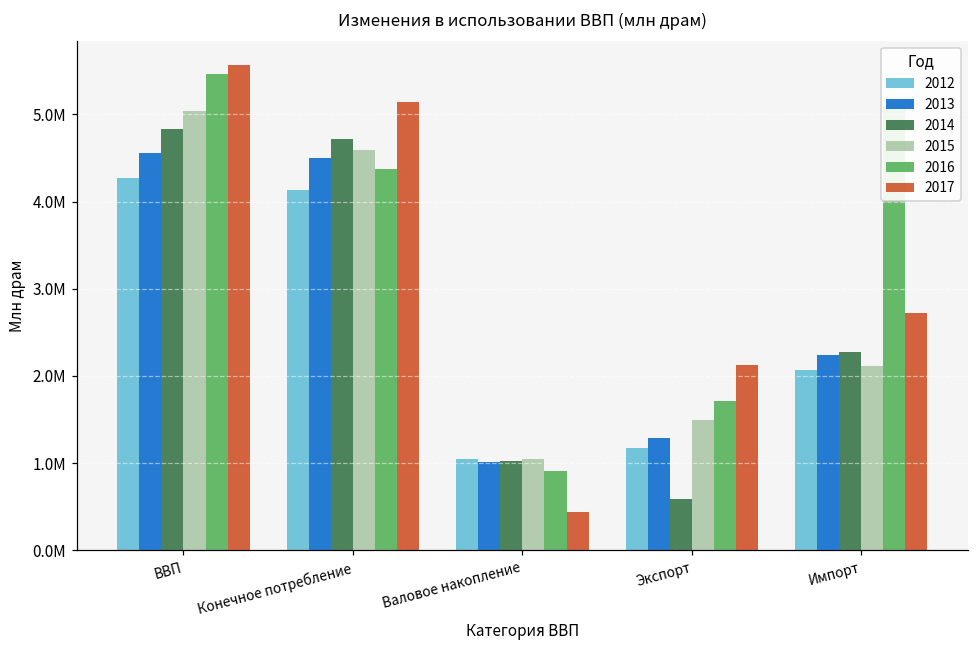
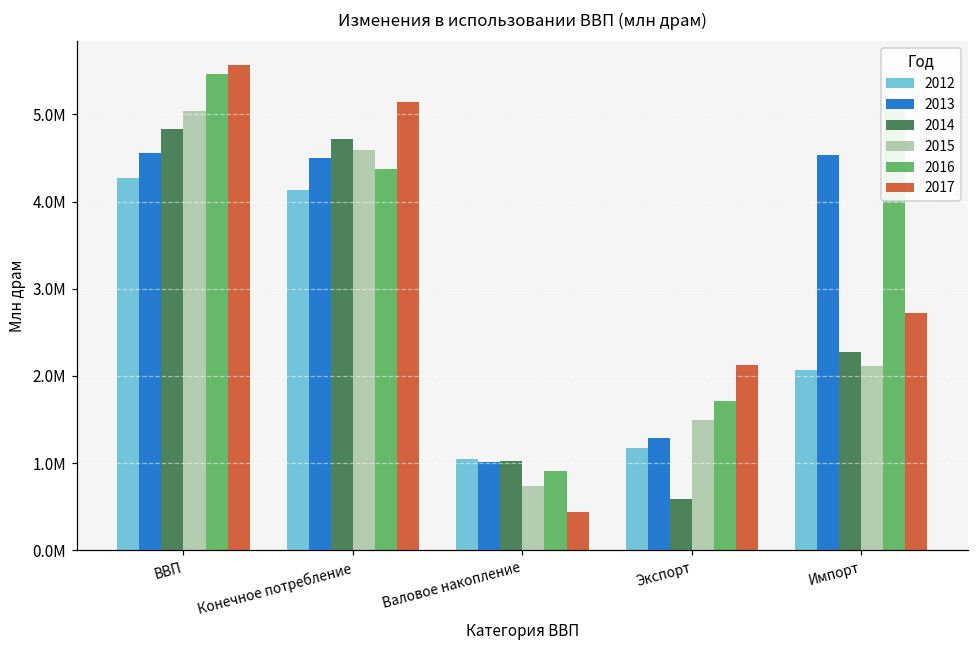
  {
    "2012": {
      "ВВП": 4300000,
      "Конечное потребление": 4100000,
      "Валовое накопление": 1100000,
      "Экспорт": 1200000,
      "Импорт": 2100000
    },
    "2013": {
      "ВВП": 4600000,
      "Конечное потребление": 4500000,
      "Валовое накопление": 1000000,
      "Экспорт": 1300000,
-     "Импорт": 2200000
+     "Импорт": 4500000
    },
    "2014": {
      "ВВП": 4800000,
      "Конечное потребление": 4700000,
      "Валовое накопление": 1000000,
      "Экспорт": 600000,
      "Импорт": 2300000
    },
    "2015": {
      "ВВП": 5000000,
      "Конечное потребление": 4600000,
-     "Валовое накопление": 1000000,
+     "Валовое накопление": 700000,
      "Экспорт": 1500000,
      "Импорт": 2100000
    },
    "2016": {
      "ВВП": 5500000,
      "Конечное потребление": 4400000,
      "Валовое накопление": 900000,
      "Экспорт": 1700000
    },
    "2017": {
      "ВВП": 5600000,
      "Конечное потребление": 5100000,
      "Валовое накопление": 400000,
      "Экспорт": 2100000,
      "Импорт": 2700000
    }
  }
